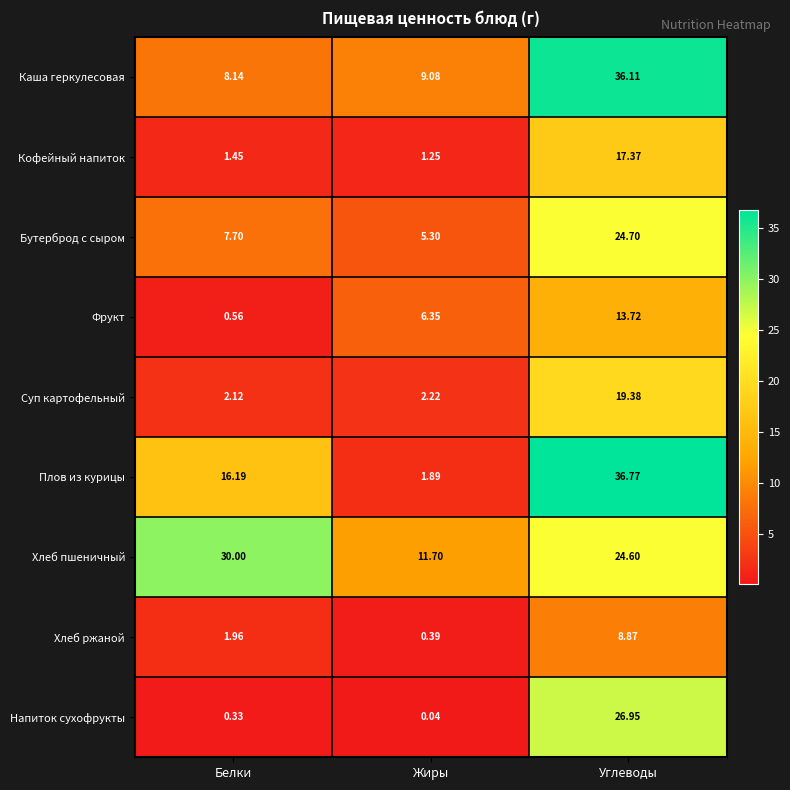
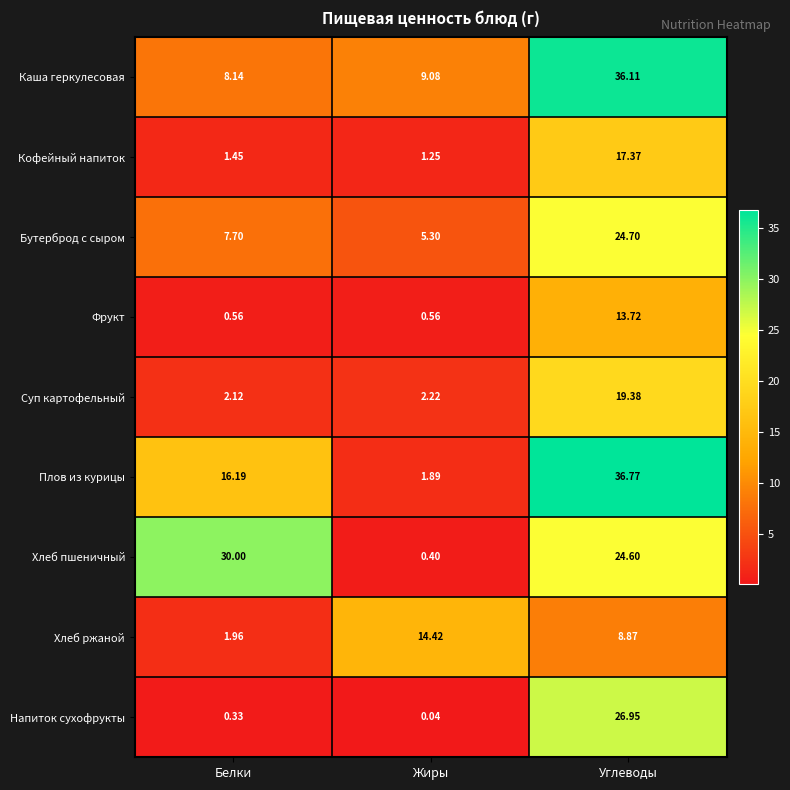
  {
    "Каша геркулесовая": {
      "Белки": 8.14,
      "Жиры": 9.08,
      "Углеводы": 36.11
    },
    "Кофейный напиток": {
      "Белки": 1.45,
      "Жиры": 1.25,
      "Углеводы": 17.37
    },
    "Бутерброд с сыром": {
      "Белки": 7.70,
      "Жиры": 5.30,
      "Углеводы": 24.70
    },
    "Фрукт": {
      "Белки": 0.56,
-     "Жиры": 6.35,
+     "Жиры": 0.56,
      "Углеводы": 13.72
    },
    "Суп картофельный": {
      "Белки": 2.12,
      "Жиры": 2.22,
      "Углеводы": 19.38
    },
    "Плов из курицы": {
      "Белки": 16.19,
      "Жиры": 1.89,
      "Углеводы": 36.77
    },
    "Хлеб пшеничный": {
      "Белки": 30.00,
-     "Жиры": 11.70,
+     "Жиры": 0.40,
      "Углеводы": 24.60
    },
    "Хлеб ржаной": {
      "Белки": 1.96,
-     "Жиры": 0.39,
+     "Жиры": 14.42,
      "Углеводы": 8.87
    },
    "Напиток сухофрукты": {
      "Белки": 0.33,
      "Жиры": 0.04,
      "Углеводы": 26.95
    }
  }
